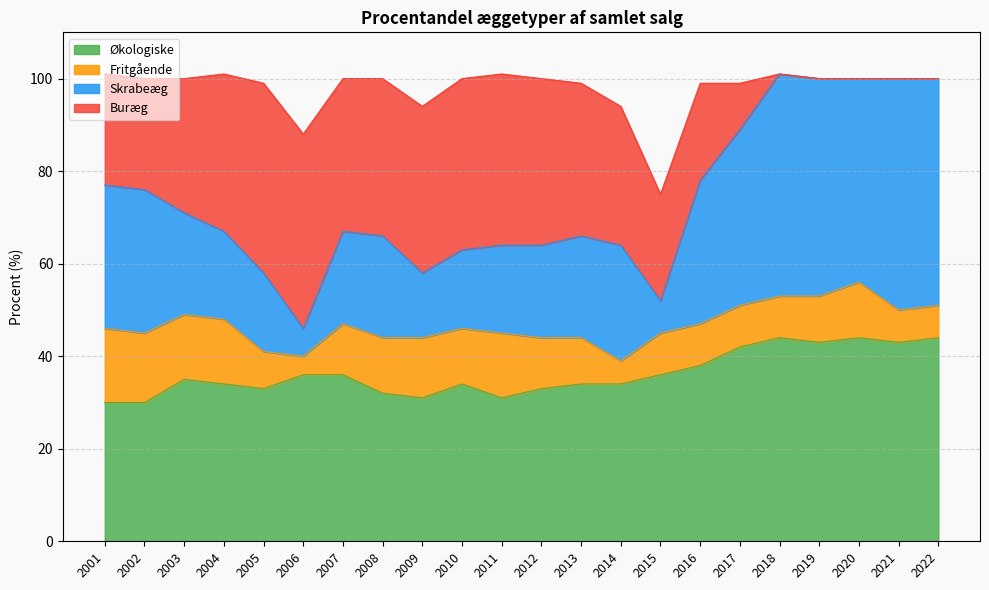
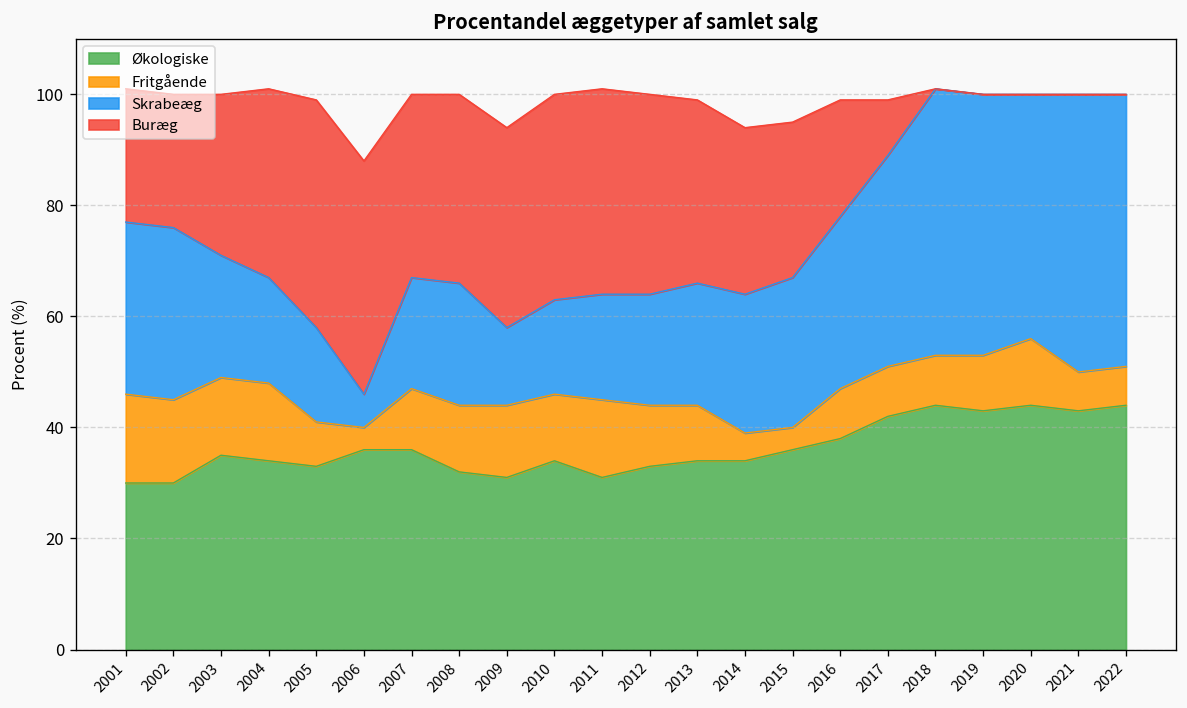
  {
    "Økologiske": {
      "2001": 30,
      "2002": 30,
      "2003": 35,
      "2004": 34,
      "2005": 33,
      "2006": 36,
      "2007": 36,
      "2008": 32,
      "2009": 31,
      "2010": 34,
      "2011": 31,
      "2012": 33,
      "2013": 34,
      "2014": 34,
      "2015": 36,
      "2016": 38,
      "2017": 42,
      "2018": 44,
      "2019": 43,
      "2020": 44,
      "2021": 43,
      "2022": 44
    },
    "Fritgående": {
      "2001": 16,
      "2002": 15,
      "2003": 14,
      "2004": 14,
      "2005": 8,
      "2006": 4,
      "2007": 11,
      "2008": 12,
      "2009": 13,
      "2010": 12,
      "2011": 14,
      "2012": 11,
      "2013": 10,
      "2014": 5,
-     "2015": 9,
+     "2015": 4,
      "2016": 9,
      "2017": 9,
      "2018": 9,
      "2019": 10,
      "2020": 12,
      "2021": 7,
      "2022": 7
    },
    "Skrabeæg": {
      "2001": 31,
      "2002": 31,
      "2003": 22,
      "2004": 19,
      "2005": 17,
      "2006": 6,
      "2007": 20,
      "2008": 22,
      "2009": 14,
      "2010": 17,
      "2011": 19,
      "2012": 20,
      "2013": 22,
      "2014": 25,
-     "2015": 7,
+     "2015": 27,
      "2016": 31,
      "2017": 38
    },
    "Buræg": {
      "2003": 29,
      "2004": 34,
      "2005": 41,
      "2006": 42,
      "2007": 33,
      "2008": 34,
      "2009": 36,
      "2010": 37,
      "2011": 37,
      "2012": 36,
      "2013": 33,
      "2014": 30,
-     "2015": 23,
+     "2015": 28,
      "2016": 21,
      "2017": 10
    }
  }
